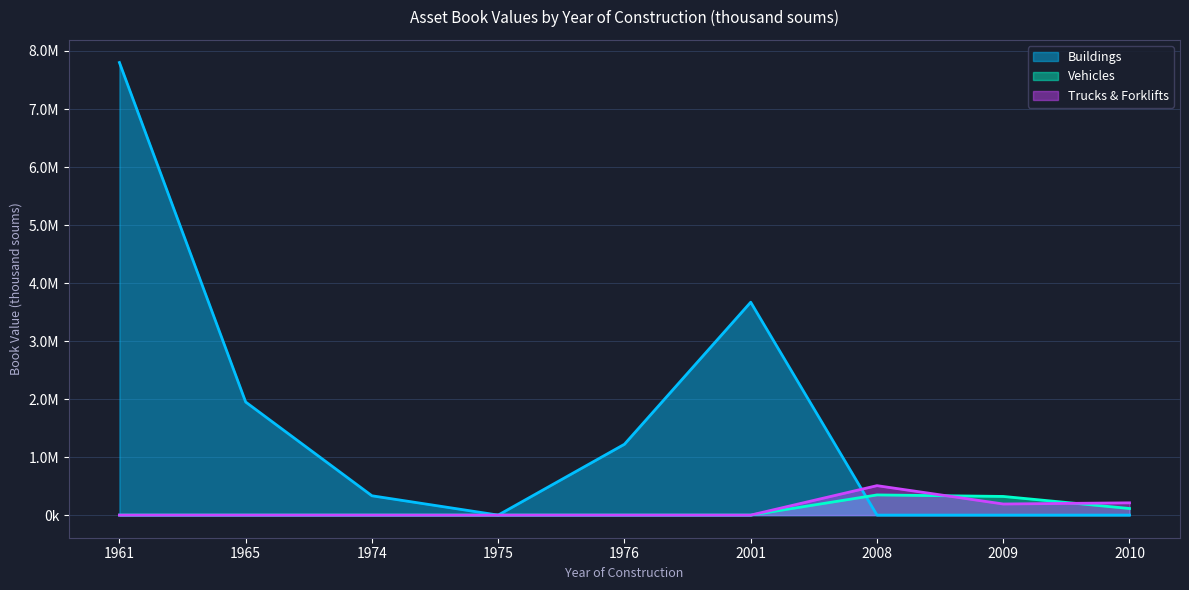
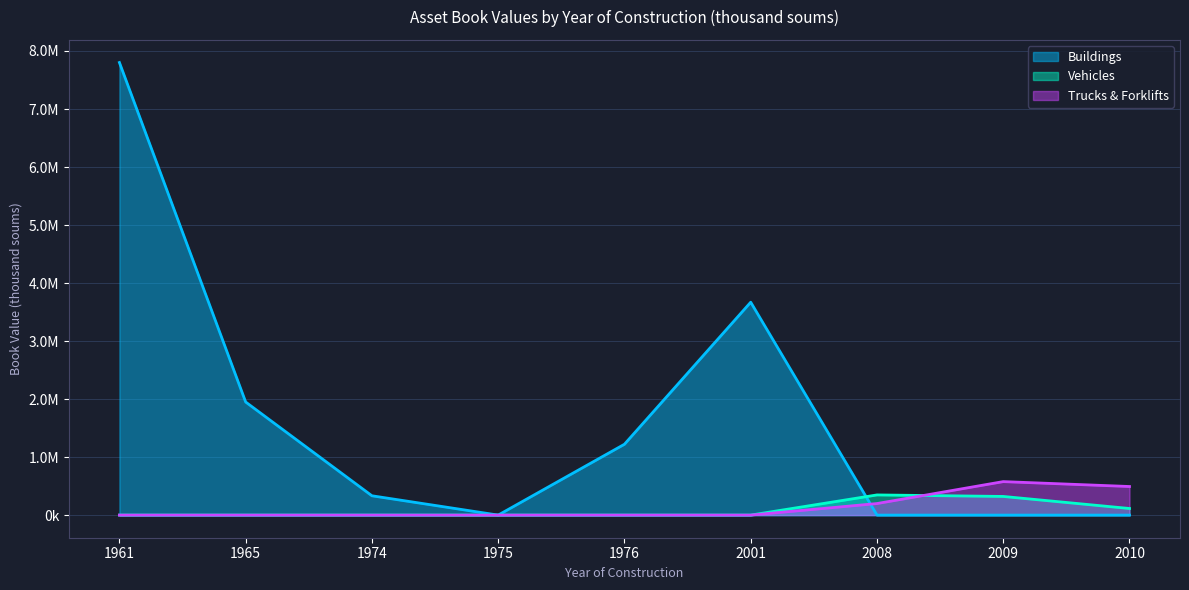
  {
    "Trucks & Forklifts": {
-     "2008": 500000,
-     "2009": 200000,
-     "2010": 200000
+     "2008": 200000,
+     "2009": 600000,
+     "2010": 500000
    }
  }
